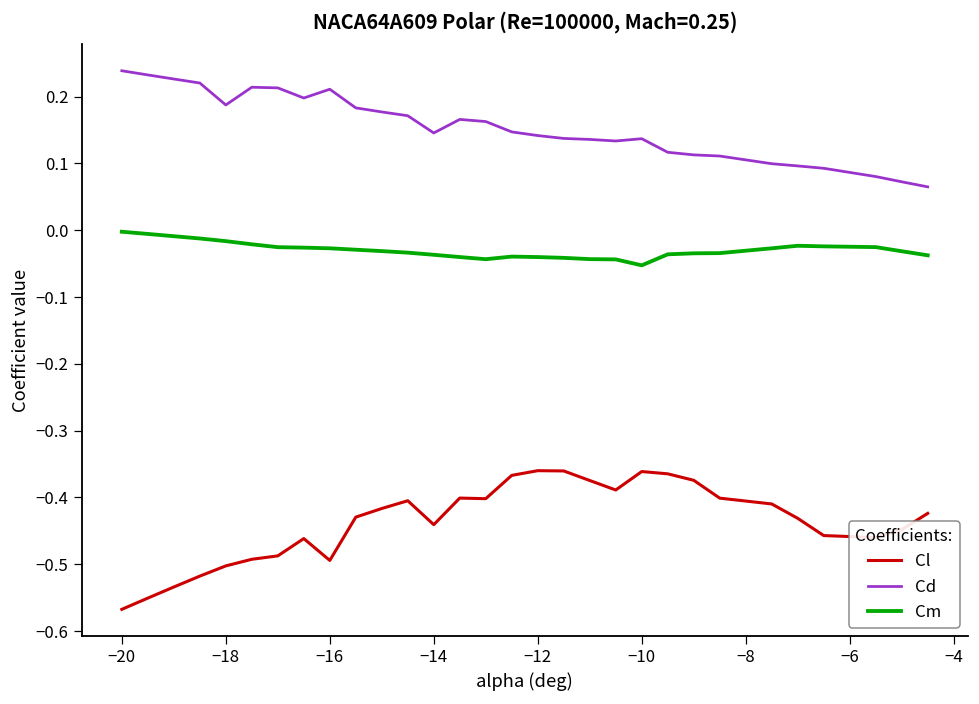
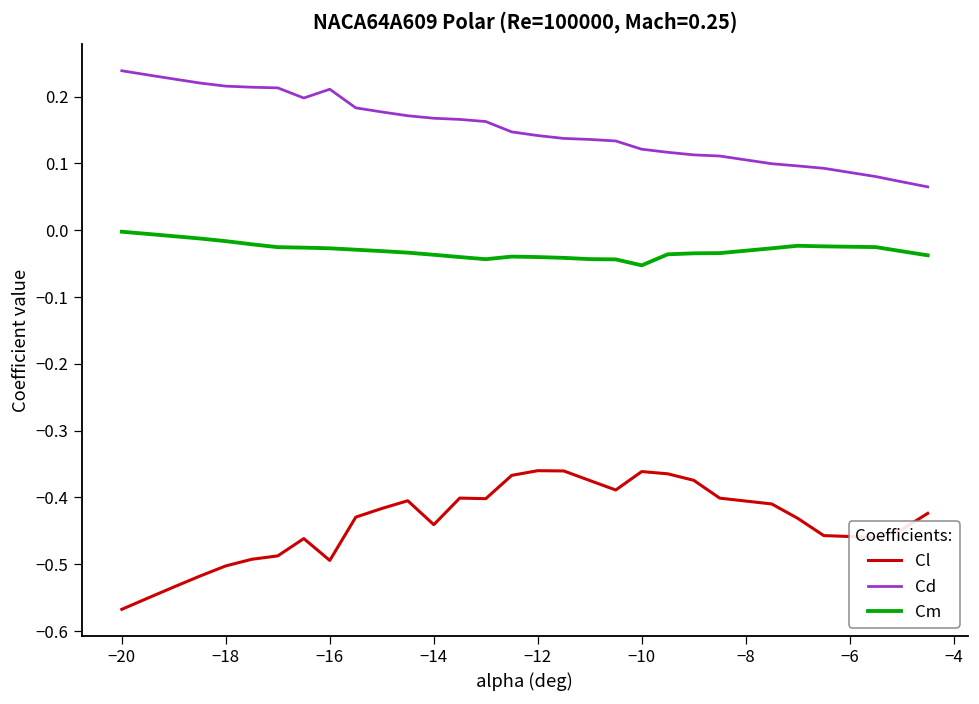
  {
    "Cl": {
      "−20": -0.57,
      "−18": -0.50,
      "−16": -0.49,
      "−14": -0.44,
      "−12": -0.36,
      "−10": -0.36
    },
    "Cd": {
      "−20": 0.24,
-     "−18": 0.19,
+     "−18": 0.22,
      "−16": 0.21,
-     "−14": 0.15,
+     "−14": 0.17,
      "−12": 0.14,
-     "−10": 0.14
+     "−10": 0.12
    },
    "Cm": {
      "−20": 0.00,
      "−18": -0.02,
      "−16": -0.03,
      "−14": -0.04,
      "−12": -0.04,
      "−10": -0.05
    }
  }
